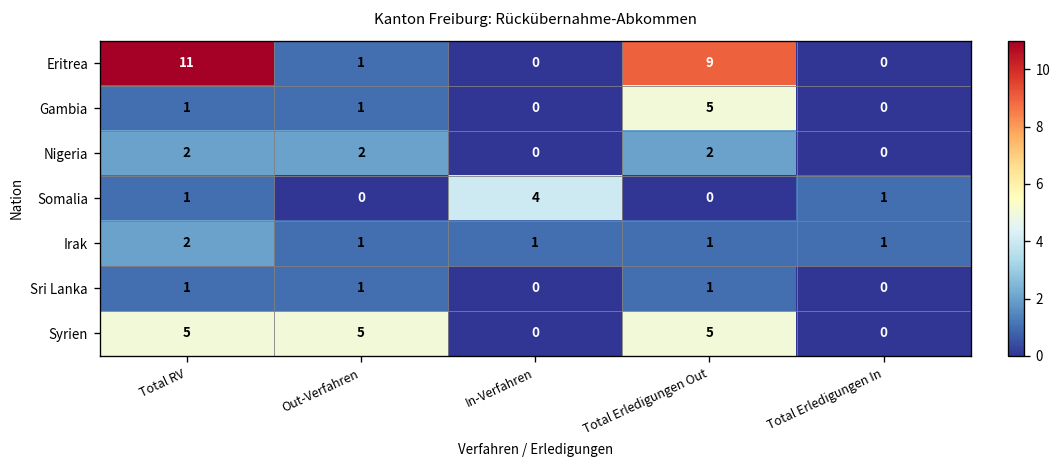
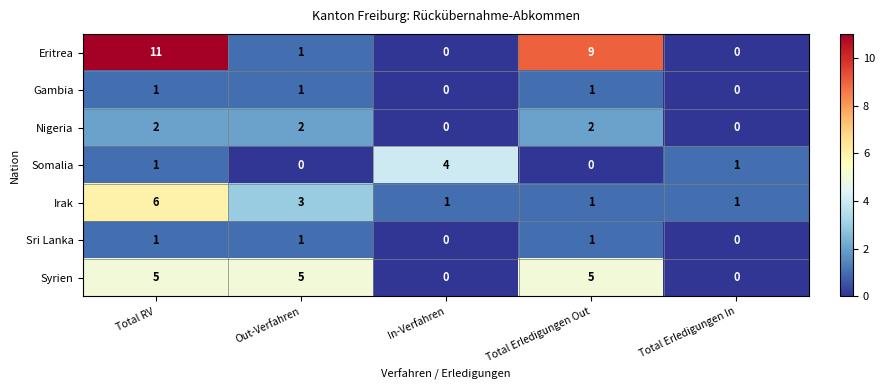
  {
    "Eritrea": {
      "Total RV": 11,
      "Out-Verfahren": 1,
      "In-Verfahren": 0,
      "Total Erledigungen Out": 9,
      "Total Erledigungen In": 0
    },
    "Gambia": {
      "Total RV": 1,
      "Out-Verfahren": 1,
      "In-Verfahren": 0,
-     "Total Erledigungen Out": 5,
+     "Total Erledigungen Out": 1,
      "Total Erledigungen In": 0
    },
    "Nigeria": {
      "Total RV": 2,
      "Out-Verfahren": 2,
      "In-Verfahren": 0,
      "Total Erledigungen Out": 2,
      "Total Erledigungen In": 0
    },
    "Somalia": {
      "Total RV": 1,
      "Out-Verfahren": 0,
      "In-Verfahren": 4,
      "Total Erledigungen Out": 0,
      "Total Erledigungen In": 1
    },
    "Irak": {
-     "Total RV": 2,
-     "Out-Verfahren": 1,
+     "Total RV": 6,
+     "Out-Verfahren": 3,
      "In-Verfahren": 1,
      "Total Erledigungen Out": 1,
      "Total Erledigungen In": 1
    },
    "Sri Lanka": {
      "Total RV": 1,
      "Out-Verfahren": 1,
      "In-Verfahren": 0,
      "Total Erledigungen Out": 1,
      "Total Erledigungen In": 0
    },
    "Syrien": {
      "Total RV": 5,
      "Out-Verfahren": 5,
      "In-Verfahren": 0,
      "Total Erledigungen Out": 5,
      "Total Erledigungen In": 0
    }
  }
